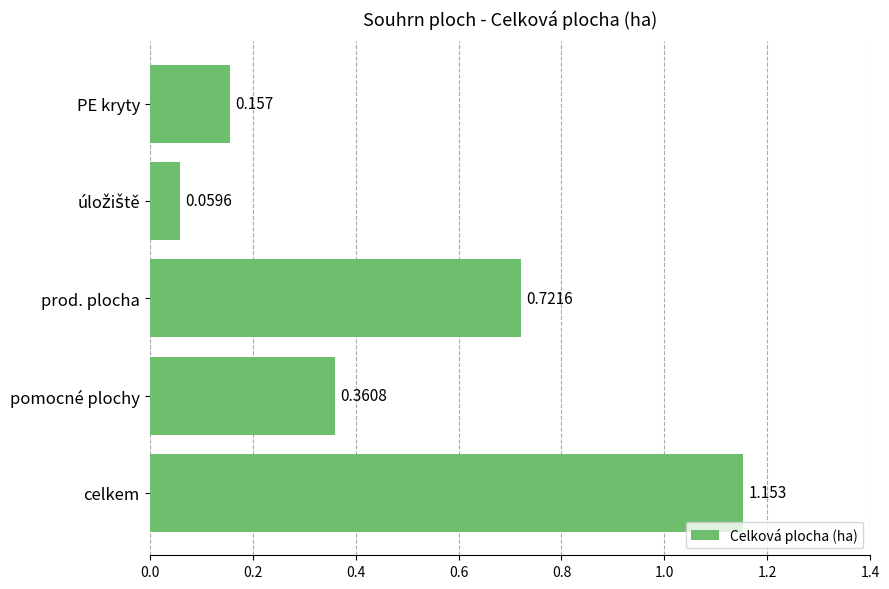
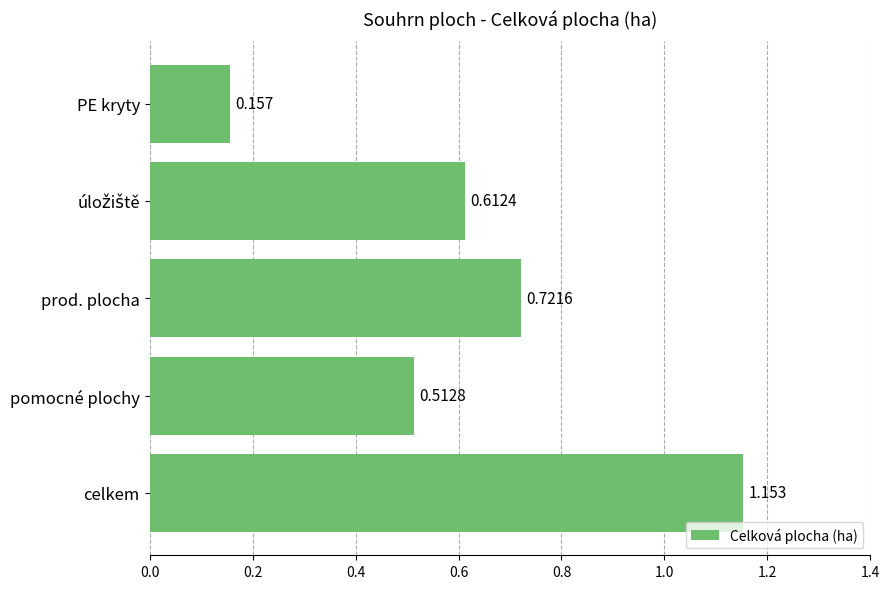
  {
    "PE kryty": 0.157,
-   "úložiště": 0.0596,
+   "úložiště": 0.6124,
    "prod. plocha": 0.7216,
-   "pomocné plochy": 0.3608,
+   "pomocné plochy": 0.5128,
    "celkem": 1.153
  }
